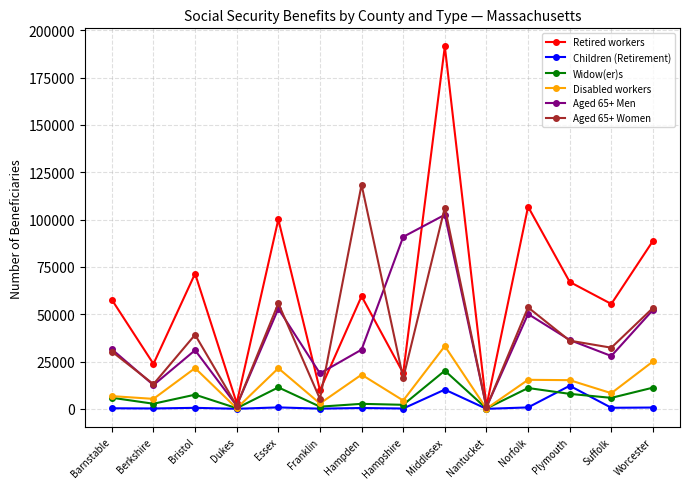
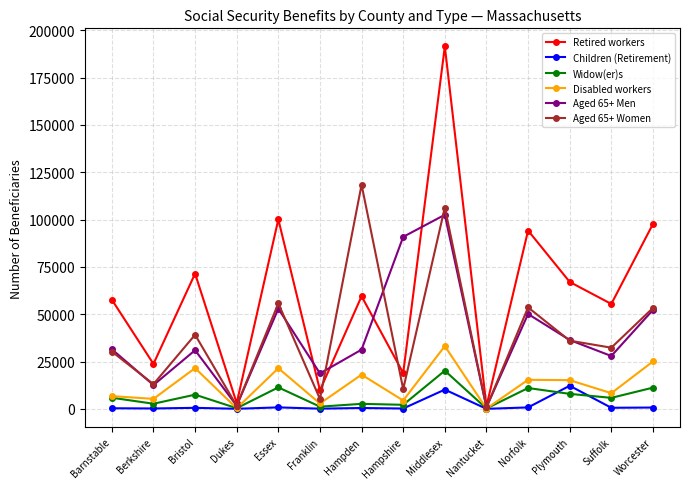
  {
    "Retired workers": {
      "Barnstable": 58000,
      "Berkshire": 24000,
      "Bristol": 71000,
      "Dukes": 3000,
      "Essex": 100000,
      "Franklin": 10000,
      "Hampden": 59000,
      "Hampshire": 19000,
      "Middlesex": 191000,
-     "Norfolk": 107000,
+     "Norfolk": 94000,
      "Plymouth": 67000,
      "Suffolk": 55000,
-     "Worcester": 89000
+     "Worcester": 98000
    },
    "Children (Retirement)": {
      "Barnstable": 0,
      "Berkshire": 0,
      "Bristol": 1000,
      "Essex": 1000,
      "Hampden": 0,
      "Hampshire": 0,
      "Middlesex": 10000,
      "Norfolk": 1000,
      "Plymouth": 12000,
      "Suffolk": 1000,
      "Worcester": 1000
    },
    "Widow(er)s": {
      "Berkshire": 3000,
      "Bristol": 7000,
      "Essex": 11000,
      "Hampden": 3000,
      "Hampshire": 2000,
      "Middlesex": 20000,
      "Norfolk": 11000,
      "Plymouth": 8000,
      "Suffolk": 6000,
      "Worcester": 11000
    },
    "Disabled workers": {
      "Berkshire": 5000,
      "Bristol": 22000,
      "Essex": 21000,
      "Franklin": 3000,
      "Hampden": 18000,
      "Hampshire": 4000,
      "Middlesex": 33000,
      "Norfolk": 15000,
      "Plymouth": 15000,
      "Suffolk": 8000,
      "Worcester": 25000
    },
    "Aged 65+ Men": {
      "Bristol": 31000,
      "Essex": 53000,
      "Franklin": 19000,
      "Hampden": 31000,
      "Hampshire": 91000,
      "Middlesex": 103000,
      "Norfolk": 50000,
      "Suffolk": 28000
    },
    "Aged 65+ Women": {
      "Bristol": 39000,
      "Essex": 56000,
      "Franklin": 5000,
      "Hampden": 118000,
-     "Hampshire": 16000,
+     "Hampshire": 10000,
      "Middlesex": 106000,
      "Norfolk": 54000,
      "Suffolk": 32000
    }
  }
